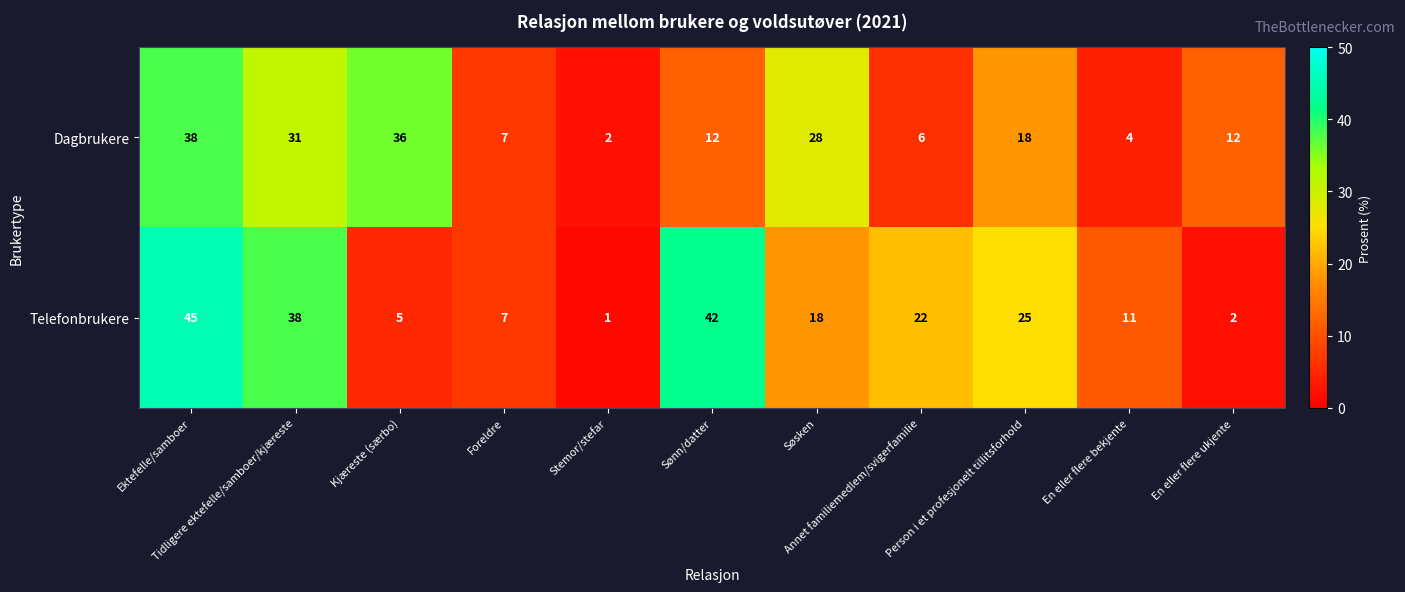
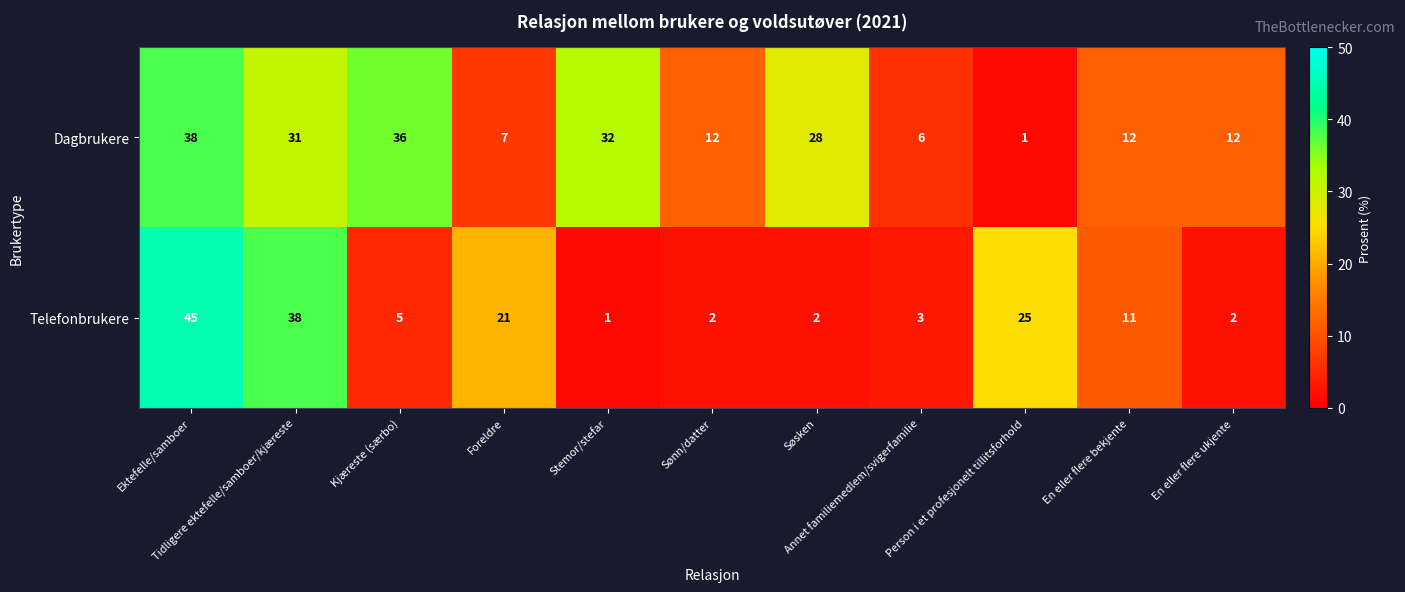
  {
    "Dagbrukere": {
      "Ektefelle/samboer": 38,
      "Tidligere ektefelle/samboer/kjæreste": 31,
      "Kjæreste (særbo)": 36,
      "Foreldre": 7,
-     "Stemor/stefar": 2,
+     "Stemor/stefar": 32,
      "Sønn/datter": 12,
      "Søsken": 28,
      "Annet familiemedlem/svigerfamilie": 6,
-     "Person i et profesjonelt tillitsforhold": 18,
-     "En eller flere bekjente": 4,
+     "Person i et profesjonelt tillitsforhold": 1,
+     "En eller flere bekjente": 12,
      "En eller flere ukjente": 12
    },
    "Telefonbrukere": {
      "Ektefelle/samboer": 45,
      "Tidligere ektefelle/samboer/kjæreste": 38,
      "Kjæreste (særbo)": 5,
-     "Foreldre": 7,
+     "Foreldre": 21,
      "Stemor/stefar": 1,
-     "Sønn/datter": 42,
-     "Søsken": 18,
-     "Annet familiemedlem/svigerfamilie": 22,
+     "Sønn/datter": 2,
+     "Søsken": 2,
+     "Annet familiemedlem/svigerfamilie": 3,
      "Person i et profesjonelt tillitsforhold": 25,
      "En eller flere bekjente": 11,
      "En eller flere ukjente": 2
    }
  }
